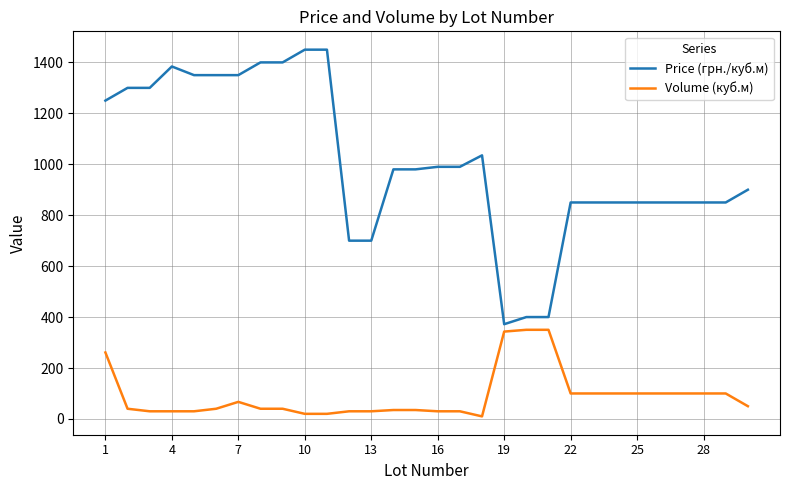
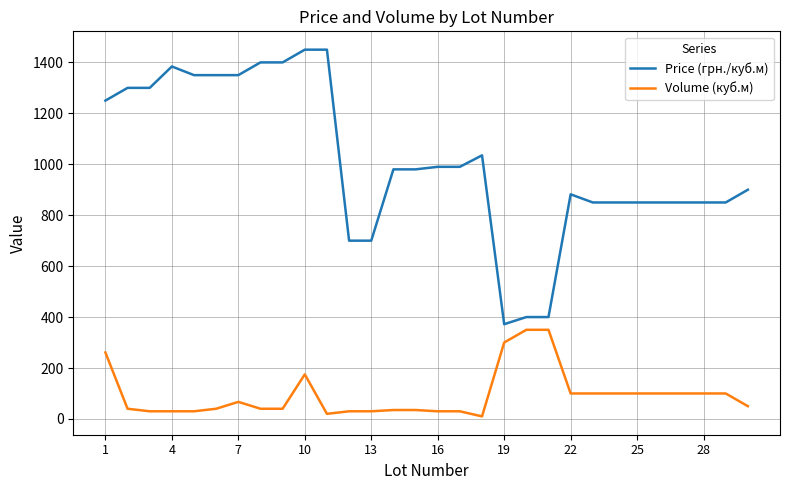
  {
    "Price (грн./куб.м)": {
      "1": 1250,
      "4": 1380,
      "7": 1350,
      "10": 1450,
      "13": 700,
      "16": 990,
      "19": 370,
-     "22": 850,
+     "22": 880,
      "25": 850,
      "28": 850
    },
    "Volume (куб.м)": {
      "1": 260,
      "4": 30,
      "7": 70,
-     "10": 20,
+     "10": 180,
      "13": 30,
      "16": 30,
-     "19": 340,
+     "19": 300,
      "22": 100,
      "25": 100,
      "28": 100
    }
  }
